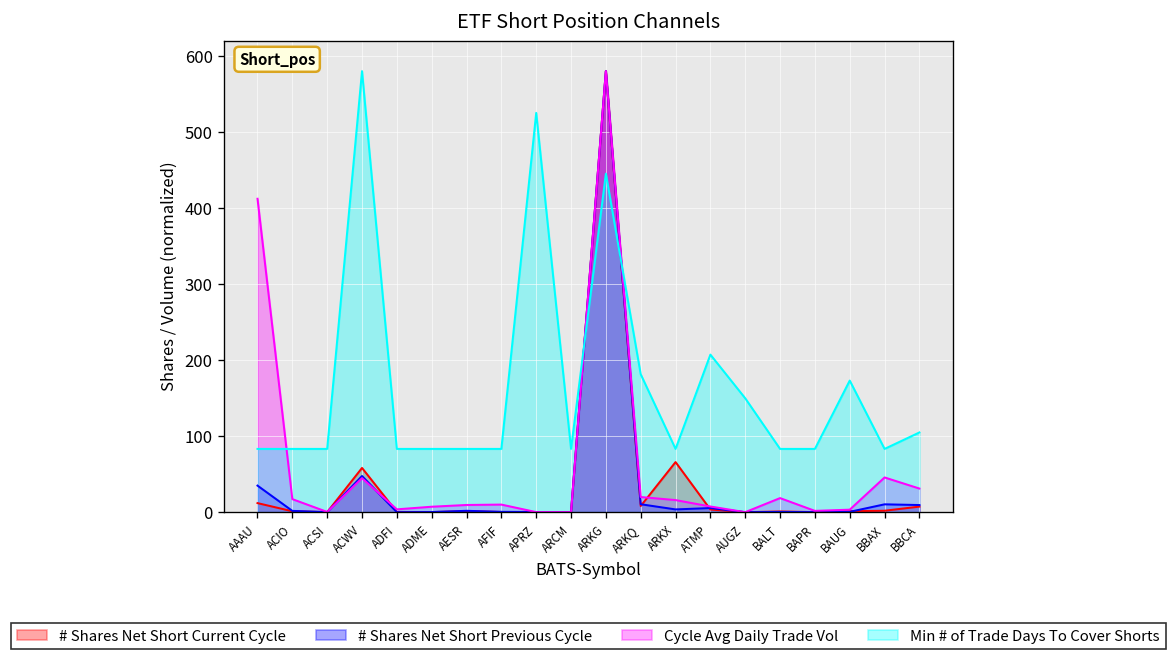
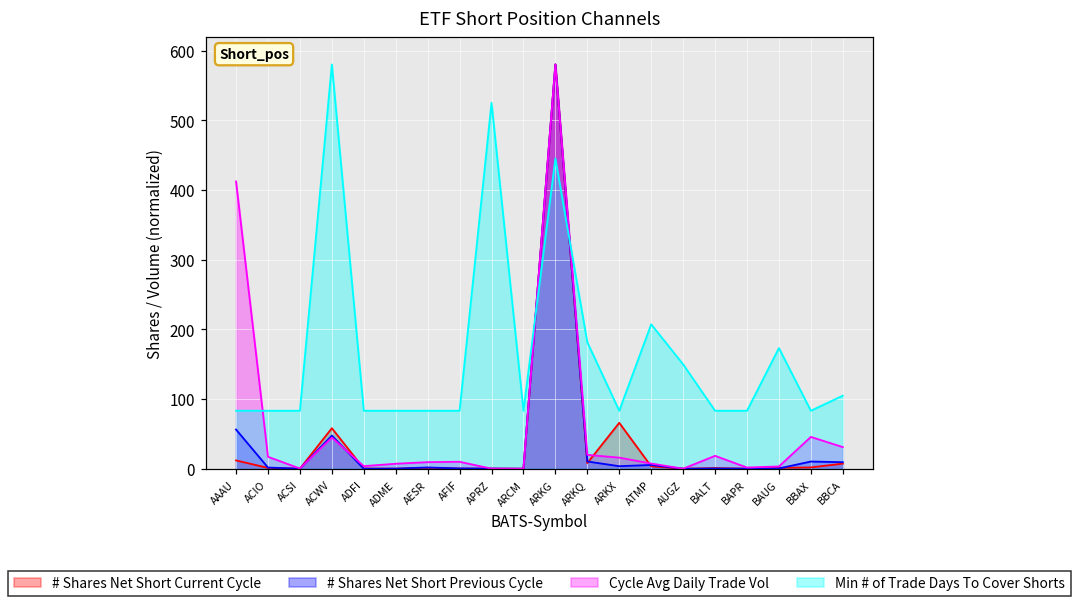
  {
    "# Shares Net Short Current Cycle": {
      "AAAU": 10,
      "ACWV": 60,
      "ARKX": 70,
      "BBAX": 0
    },
    "# Shares Net Short Previous Cycle": {
-     "AAAU": 30,
+     "AAAU": 60,
      "ARKX": 0,
      "BBAX": 10
    },
    "Cycle Avg Daily Trade Vol": {
      "AAAU": 410,
      "ACIO": 20,
      "ADME": 10,
      "AESR": 10,
      "AFIF": 10,
      "ARKQ": 20,
      "ARKX": 20,
      "BALT": 20,
      "BBAX": 50,
      "BBCA": 30
    },
    "Min # of Trade Days To Cover Shorts": {
      "AAAU": 80,
      "ACIO": 80,
      "ACSI": 80,
      "ACWV": 580,
      "ADFI": 80,
      "ADME": 80,
      "AESR": 80,
      "AFIF": 80,
      "APRZ": 530,
      "ARCM": 80,
      "ARKG": 450,
      "ARKQ": 180,
      "ARKX": 80,
      "ATMP": 210,
      "AUGZ": 150,
      "BALT": 80,
      "BAPR": 80,
      "BAUG": 170,
      "BBAX": 80,
      "BBCA": 100
    }
  }
